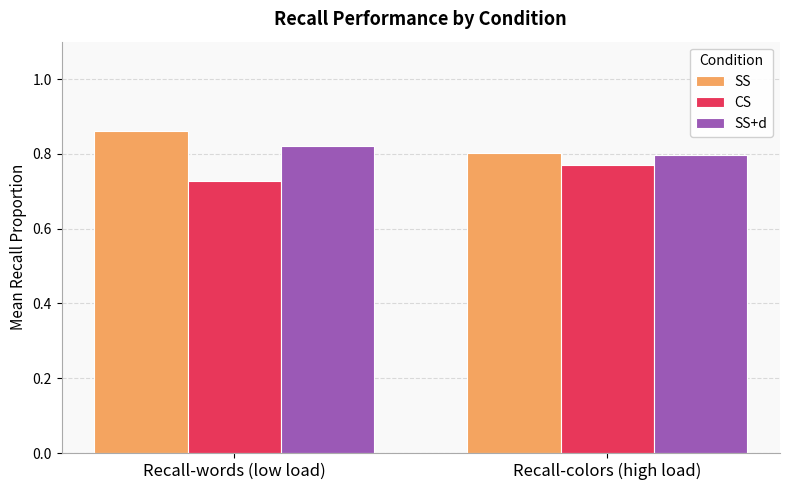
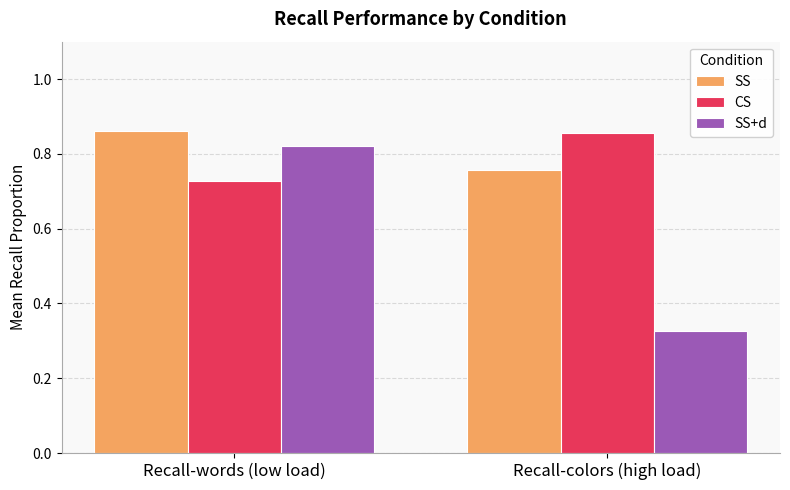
  {
    "SS": {
      "Recall-words (low load)": 0.86,
-     "Recall-colors (high load)": 0.80
+     "Recall-colors (high load)": 0.76
    },
    "CS": {
      "Recall-words (low load)": 0.73,
-     "Recall-colors (high load)": 0.77
+     "Recall-colors (high load)": 0.86
    },
    "SS+d": {
      "Recall-words (low load)": 0.82,
-     "Recall-colors (high load)": 0.80
+     "Recall-colors (high load)": 0.33
    }
  }
